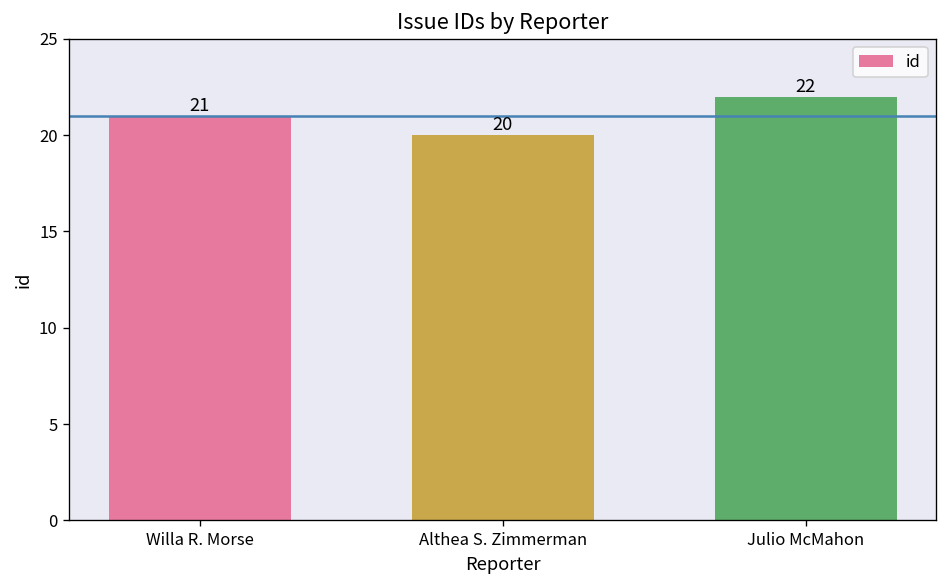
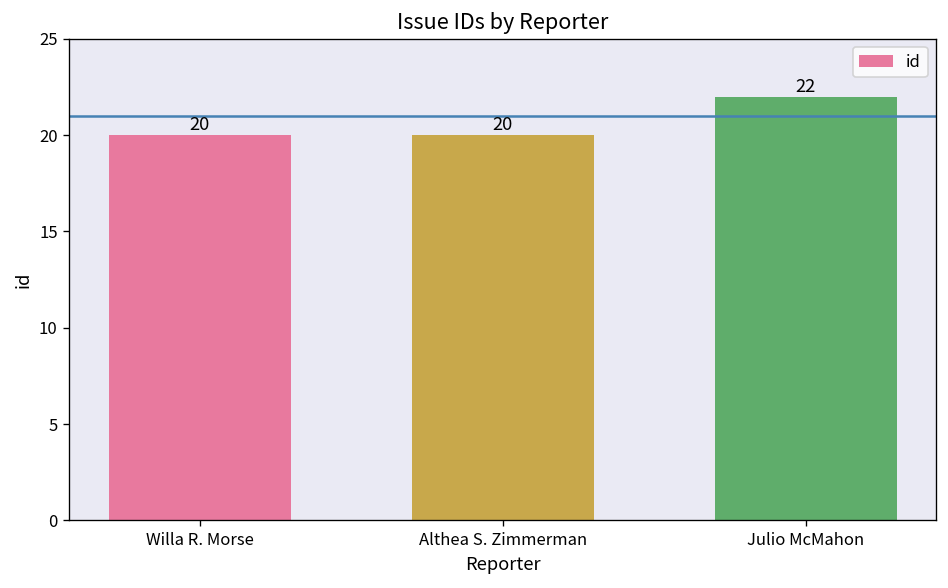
  {
-   "Willa R. Morse": 21,
+   "Willa R. Morse": 20,
    "Althea S. Zimmerman": 20,
    "Julio McMahon": 22
  }
